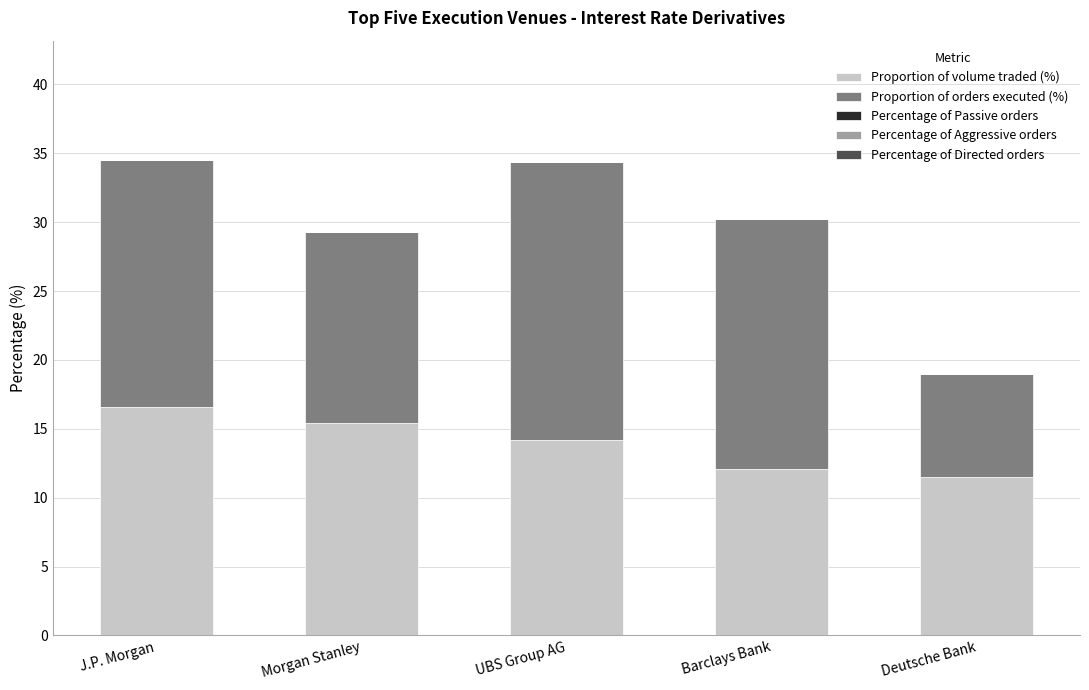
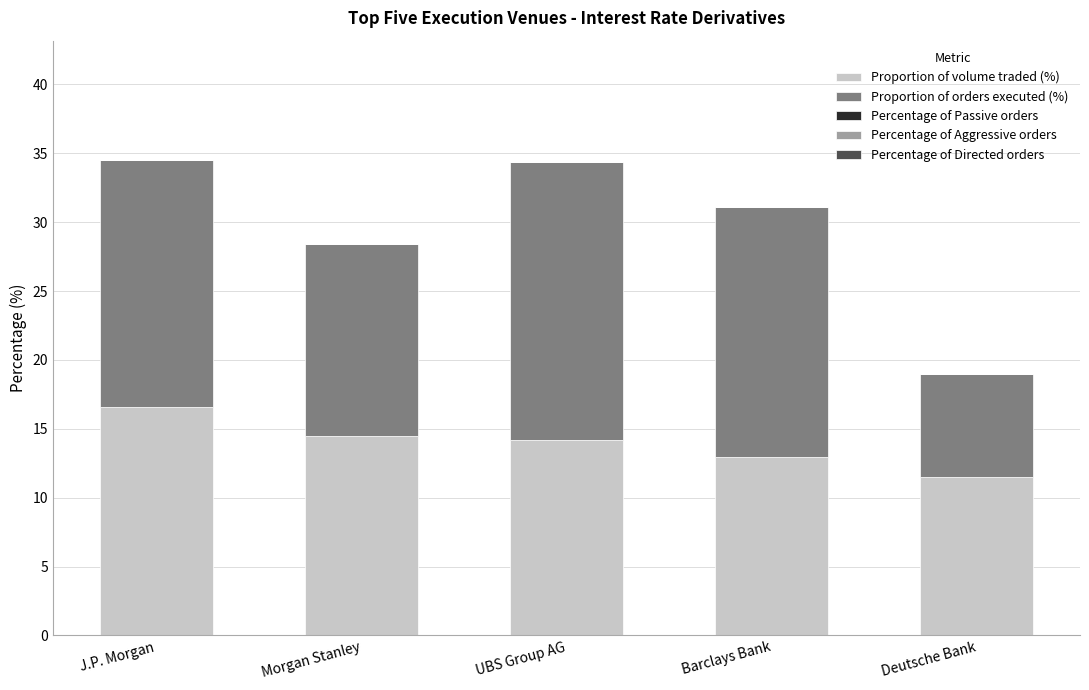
  {
    "Proportion of volume traded (%)": {
      "J.P. Morgan": 16.6,
-     "Morgan Stanley": 15.4,
+     "Morgan Stanley": 14.5,
      "UBS Group AG": 14.2,
-     "Barclays Bank": 12.1,
+     "Barclays Bank": 13.0,
      "Deutsche Bank": 11.5
    }
  }
